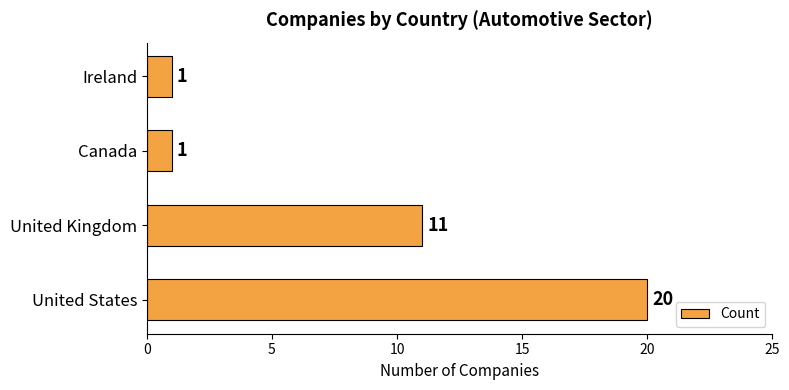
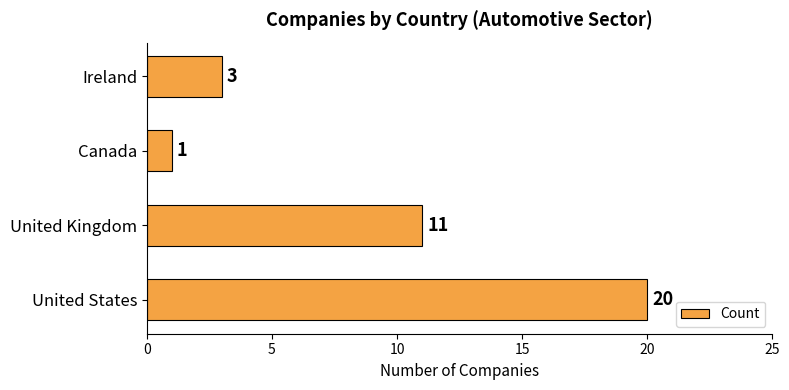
  {
-   "Ireland": 1,
+   "Ireland": 3,
    "Canada": 1,
    "United Kingdom": 11,
    "United States": 20
  }
